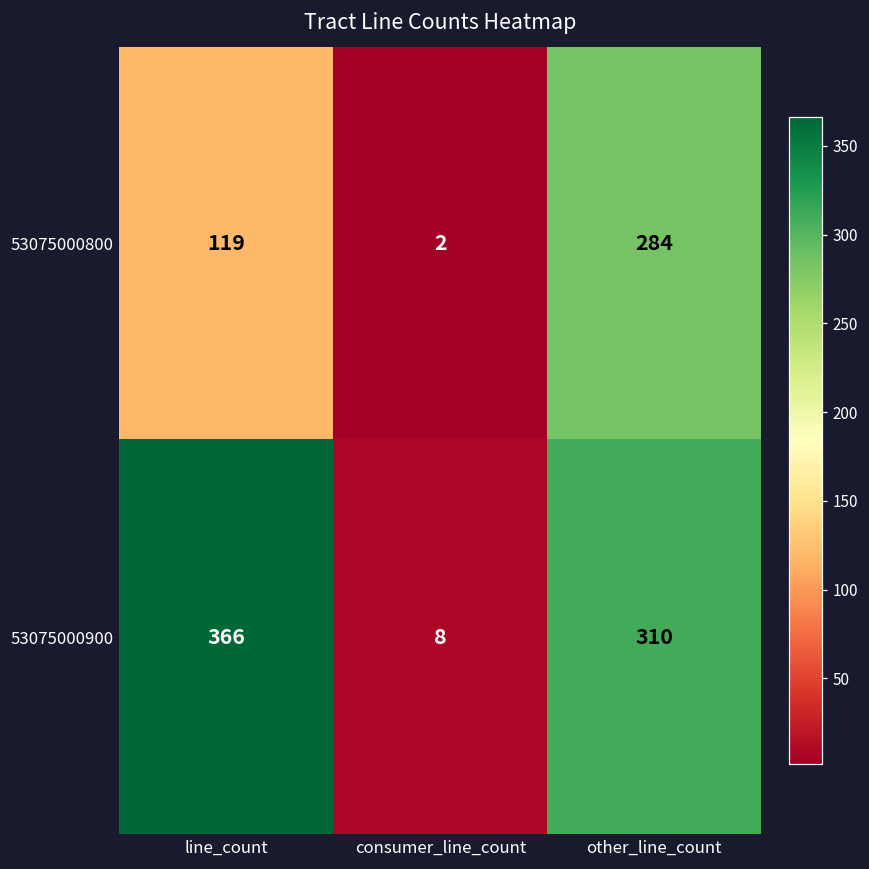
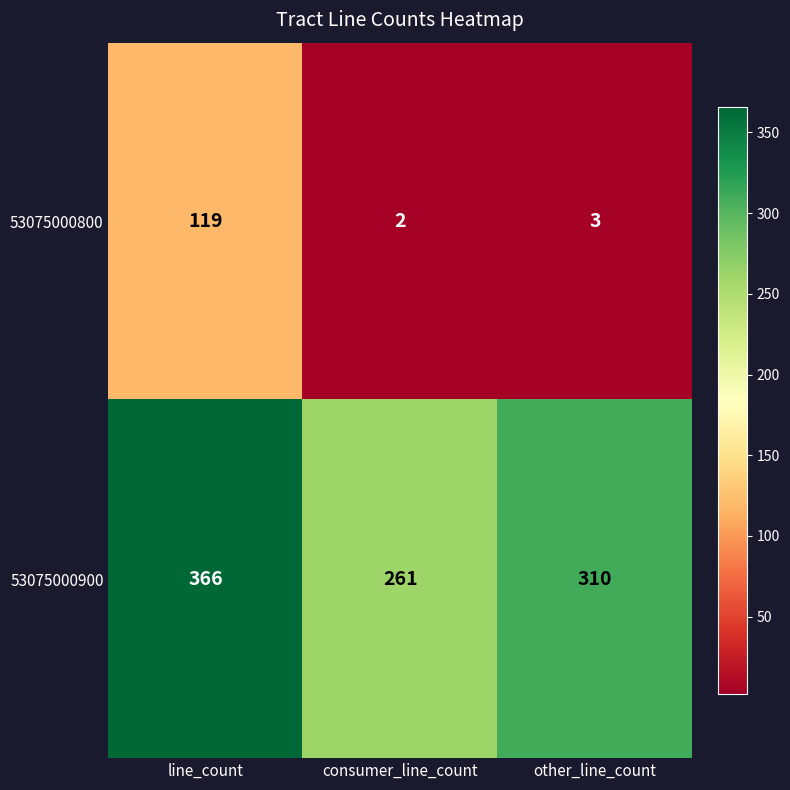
  {
    "53075000800": {
      "line_count": 119,
      "consumer_line_count": 2,
-     "other_line_count": 284
+     "other_line_count": 3
    },
    "53075000900": {
      "line_count": 366,
-     "consumer_line_count": 8,
+     "consumer_line_count": 261,
      "other_line_count": 310
    }
  }
